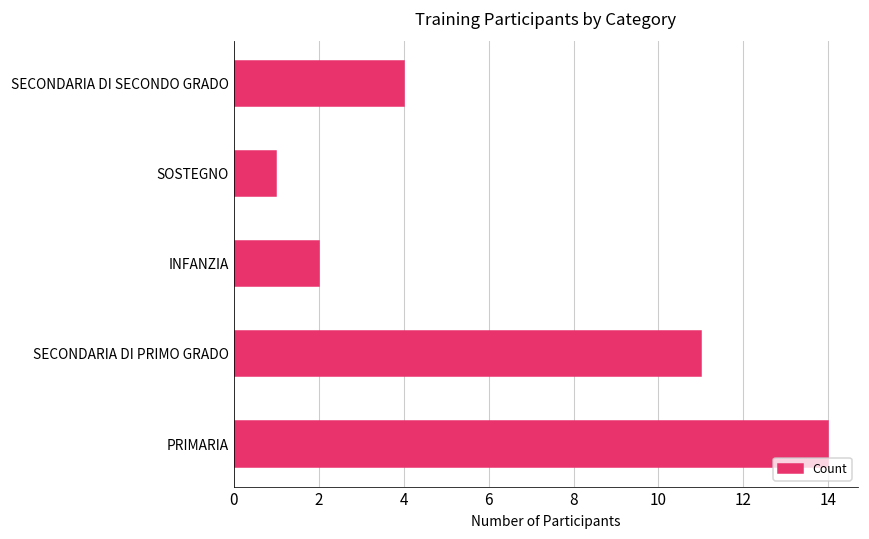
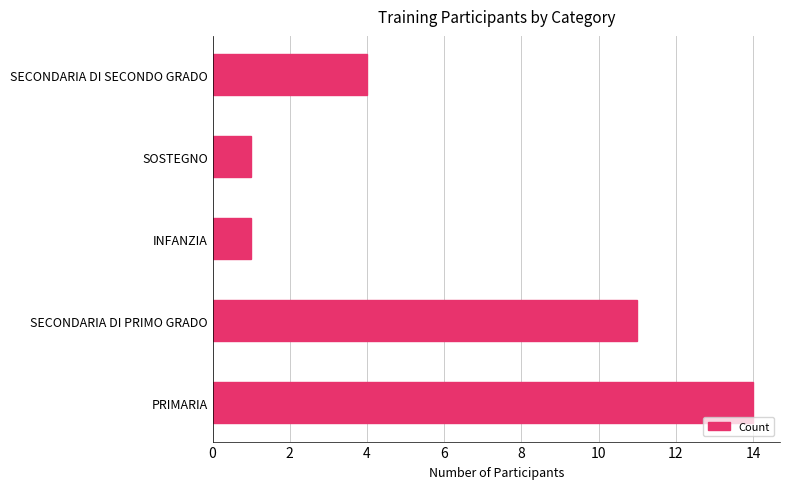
  {
    "SECONDARIA DI SECONDO GRADO": 4,
    "SOSTEGNO": 1,
-   "INFANZIA": 2,
+   "INFANZIA": 1,
    "SECONDARIA DI PRIMO GRADO": 11,
    "PRIMARIA": 14
  }
